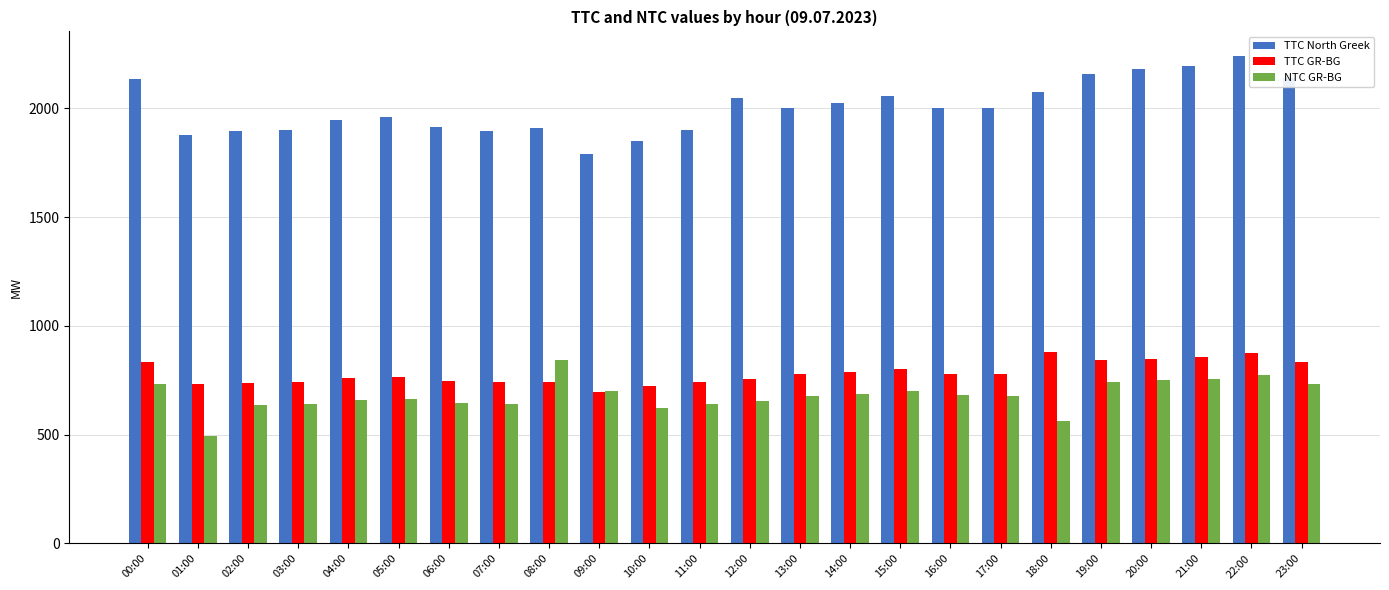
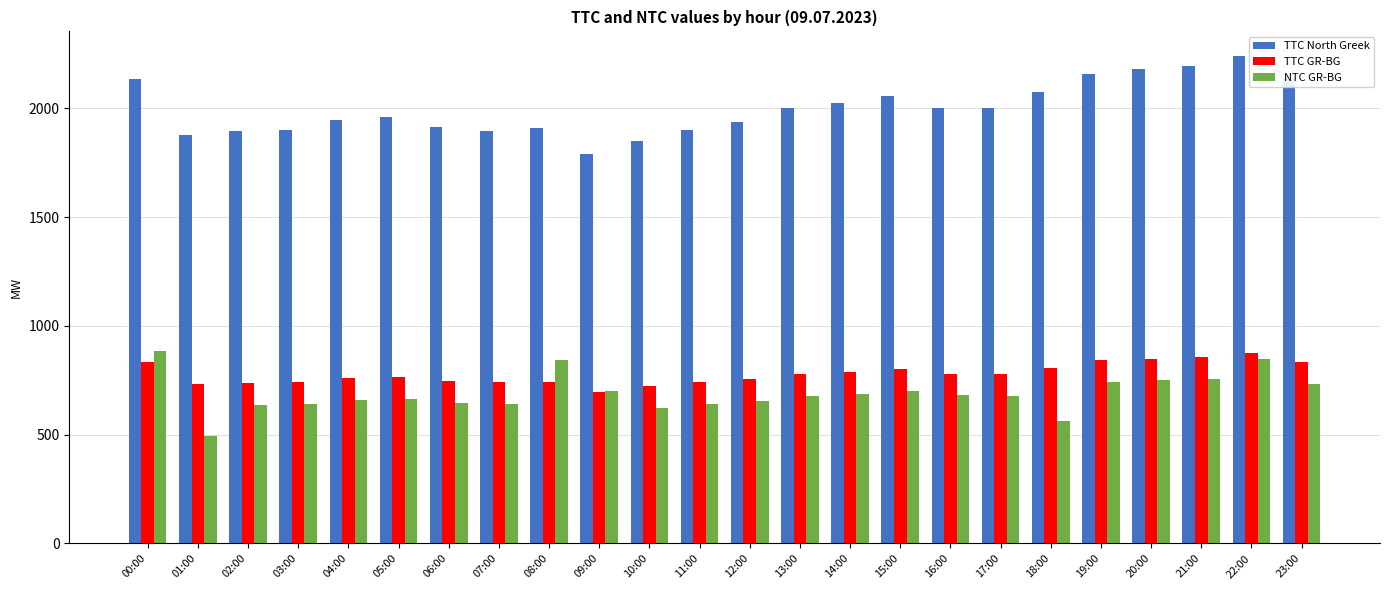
  {
    "TTC North Greek": {
      "00:00": 2130,
      "01:00": 1880,
      "02:00": 1890,
      "03:00": 1900,
      "04:00": 1950,
      "05:00": 1960,
      "06:00": 1910,
      "07:00": 1900,
      "08:00": 1910,
      "09:00": 1790,
      "10:00": 1850,
      "11:00": 1900,
-     "12:00": 2050,
+     "12:00": 1940,
      "13:00": 2000,
      "14:00": 2020,
      "15:00": 2050,
      "16:00": 2000,
      "17:00": 2000,
      "18:00": 2070,
      "19:00": 2160,
      "20:00": 2180,
      "21:00": 2190,
      "22:00": 2240
    },
    "TTC GR-BG": {
      "00:00": 830,
      "01:00": 730,
      "02:00": 740,
      "03:00": 740,
      "04:00": 760,
      "05:00": 770,
      "06:00": 750,
      "07:00": 740,
      "08:00": 740,
      "09:00": 700,
      "10:00": 720,
      "11:00": 740,
      "12:00": 760,
      "13:00": 780,
      "14:00": 790,
      "15:00": 800,
      "16:00": 780,
      "17:00": 780,
-     "18:00": 880,
+     "18:00": 810,
      "19:00": 840,
      "20:00": 850,
      "21:00": 860,
      "22:00": 870,
      "23:00": 840
    },
    "NTC GR-BG": {
-     "00:00": 730,
+     "00:00": 890,
      "01:00": 500,
      "02:00": 640,
      "03:00": 640,
      "04:00": 660,
      "05:00": 670,
      "06:00": 650,
      "07:00": 640,
      "08:00": 840,
      "09:00": 700,
      "10:00": 620,
      "11:00": 640,
      "12:00": 650,
      "13:00": 680,
      "14:00": 690,
      "15:00": 700,
      "16:00": 680,
      "17:00": 680,
      "18:00": 560,
      "19:00": 740,
      "20:00": 750,
      "21:00": 760,
-     "22:00": 770,
+     "22:00": 850,
      "23:00": 730
    }
  }
